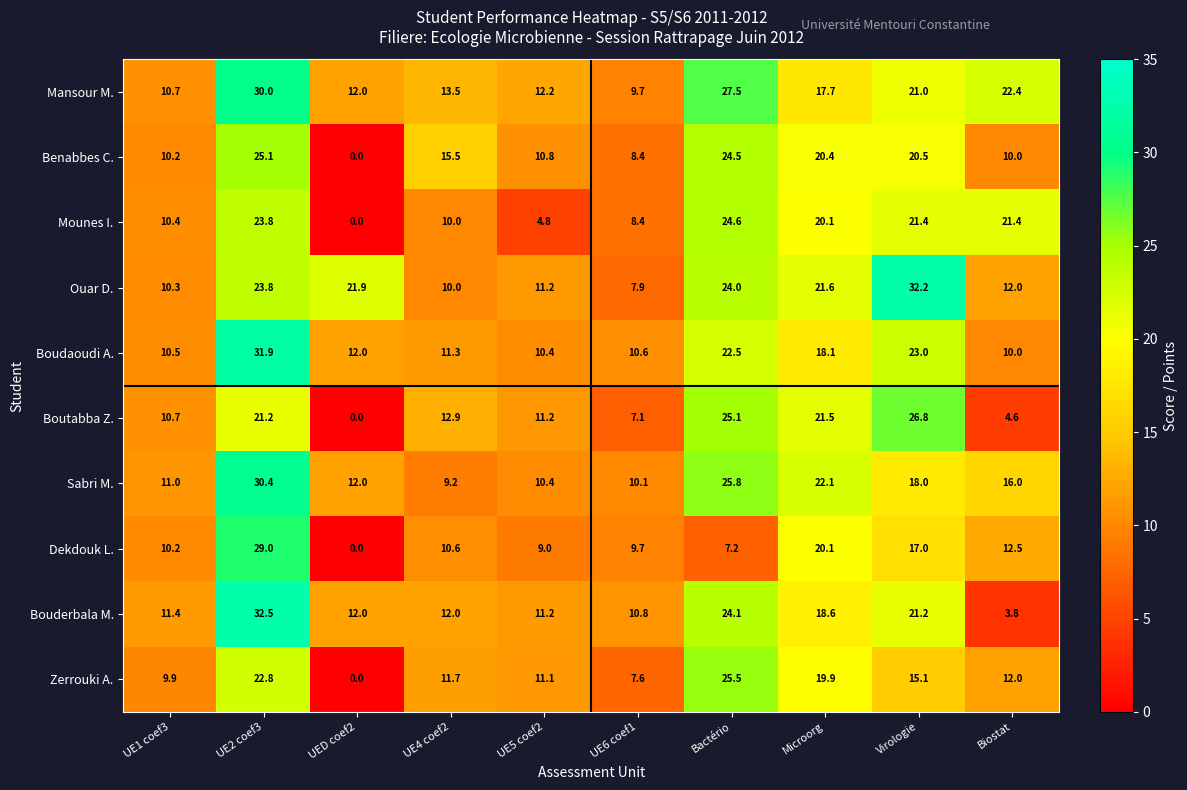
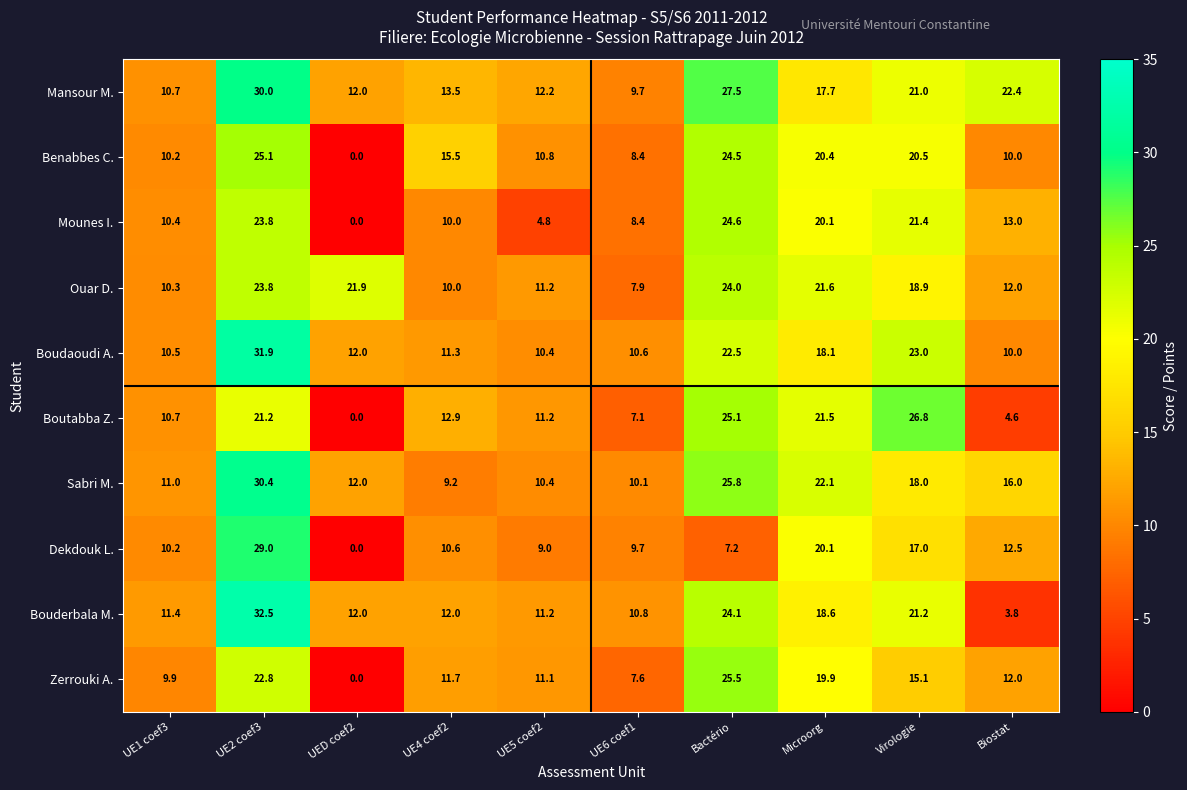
  {
    "Mansour M.": {
      "UE1 coef3": 10.7,
      "UE2 coef3": 30.0,
      "UED coef2": 12.0,
      "UE4 coef2": 13.5,
      "UE5 coef2": 12.2,
      "UE6 coef1": 9.7,
      "Bactério": 27.5,
      "Microorg": 17.7,
      "Virologie": 21.0,
      "Biostat": 22.4
    },
    "Benabbes C.": {
      "UE1 coef3": 10.2,
      "UE2 coef3": 25.1,
      "UED coef2": 0.0,
      "UE4 coef2": 15.5,
      "UE5 coef2": 10.8,
      "UE6 coef1": 8.4,
      "Bactério": 24.5,
      "Microorg": 20.4,
      "Virologie": 20.5,
      "Biostat": 10.0
    },
    "Mounes I.": {
      "UE1 coef3": 10.4,
      "UE2 coef3": 23.8,
      "UED coef2": 0.0,
      "UE4 coef2": 10.0,
      "UE5 coef2": 4.8,
      "UE6 coef1": 8.4,
      "Bactério": 24.6,
      "Microorg": 20.1,
      "Virologie": 21.4,
-     "Biostat": 21.4
+     "Biostat": 13.0
    },
    "Ouar D.": {
      "UE1 coef3": 10.3,
      "UE2 coef3": 23.8,
      "UED coef2": 21.9,
      "UE4 coef2": 10.0,
      "UE5 coef2": 11.2,
      "UE6 coef1": 7.9,
      "Bactério": 24.0,
      "Microorg": 21.6,
-     "Virologie": 32.2,
+     "Virologie": 18.9,
      "Biostat": 12.0
    },
    "Boudaoudi A.": {
      "UE1 coef3": 10.5,
      "UE2 coef3": 31.9,
      "UED coef2": 12.0,
      "UE4 coef2": 11.3,
      "UE5 coef2": 10.4,
      "UE6 coef1": 10.6,
      "Bactério": 22.5,
      "Microorg": 18.1,
      "Virologie": 23.0,
      "Biostat": 10.0
    },
    "Boutabba Z.": {
      "UE1 coef3": 10.7,
      "UE2 coef3": 21.2,
      "UED coef2": 0.0,
      "UE4 coef2": 12.9,
      "UE5 coef2": 11.2,
      "UE6 coef1": 7.1,
      "Bactério": 25.1,
      "Microorg": 21.5,
      "Virologie": 26.8,
      "Biostat": 4.6
    },
    "Sabri M.": {
      "UE1 coef3": 11.0,
      "UE2 coef3": 30.4,
      "UED coef2": 12.0,
      "UE4 coef2": 9.2,
      "UE5 coef2": 10.4,
      "UE6 coef1": 10.1,
      "Bactério": 25.8,
      "Microorg": 22.1,
      "Virologie": 18.0,
      "Biostat": 16.0
    },
    "Dekdouk L.": {
      "UE1 coef3": 10.2,
      "UE2 coef3": 29.0,
      "UED coef2": 0.0,
      "UE4 coef2": 10.6,
      "UE5 coef2": 9.0,
      "UE6 coef1": 9.7,
      "Bactério": 7.2,
      "Microorg": 20.1,
      "Virologie": 17.0,
      "Biostat": 12.5
    },
    "Bouderbala M.": {
      "UE1 coef3": 11.4,
      "UE2 coef3": 32.5,
      "UED coef2": 12.0,
      "UE4 coef2": 12.0,
      "UE5 coef2": 11.2,
      "UE6 coef1": 10.8,
      "Bactério": 24.1,
      "Microorg": 18.6,
      "Virologie": 21.2,
      "Biostat": 3.8
    },
    "Zerrouki A.": {
      "UE1 coef3": 9.9,
      "UE2 coef3": 22.8,
      "UED coef2": 0.0,
      "UE4 coef2": 11.7,
      "UE5 coef2": 11.1,
      "UE6 coef1": 7.6,
      "Bactério": 25.5,
      "Microorg": 19.9,
      "Virologie": 15.1,
      "Biostat": 12.0
    }
  }
